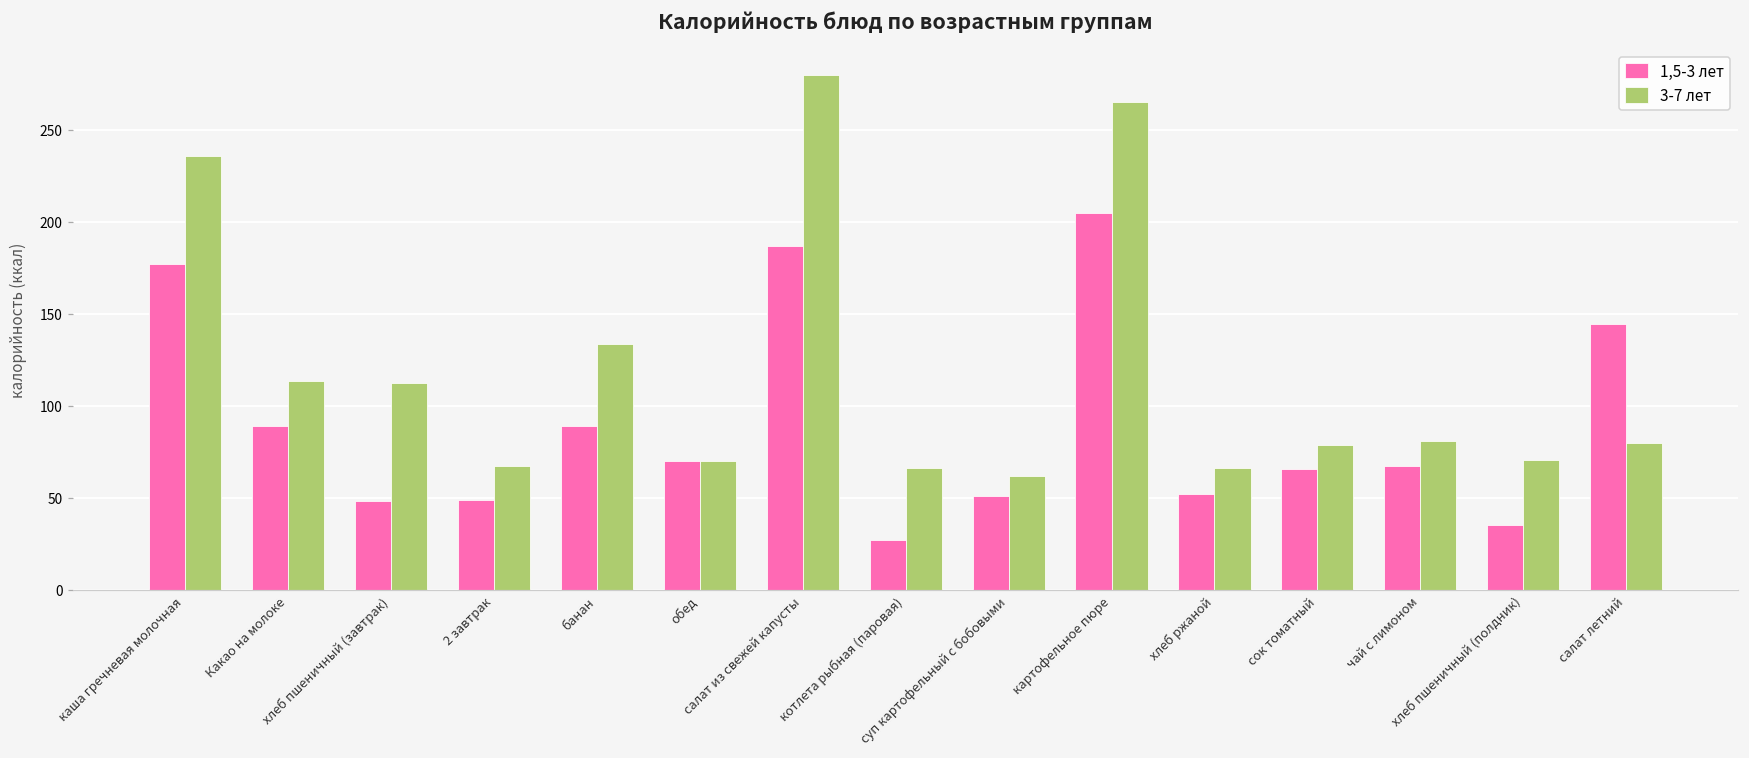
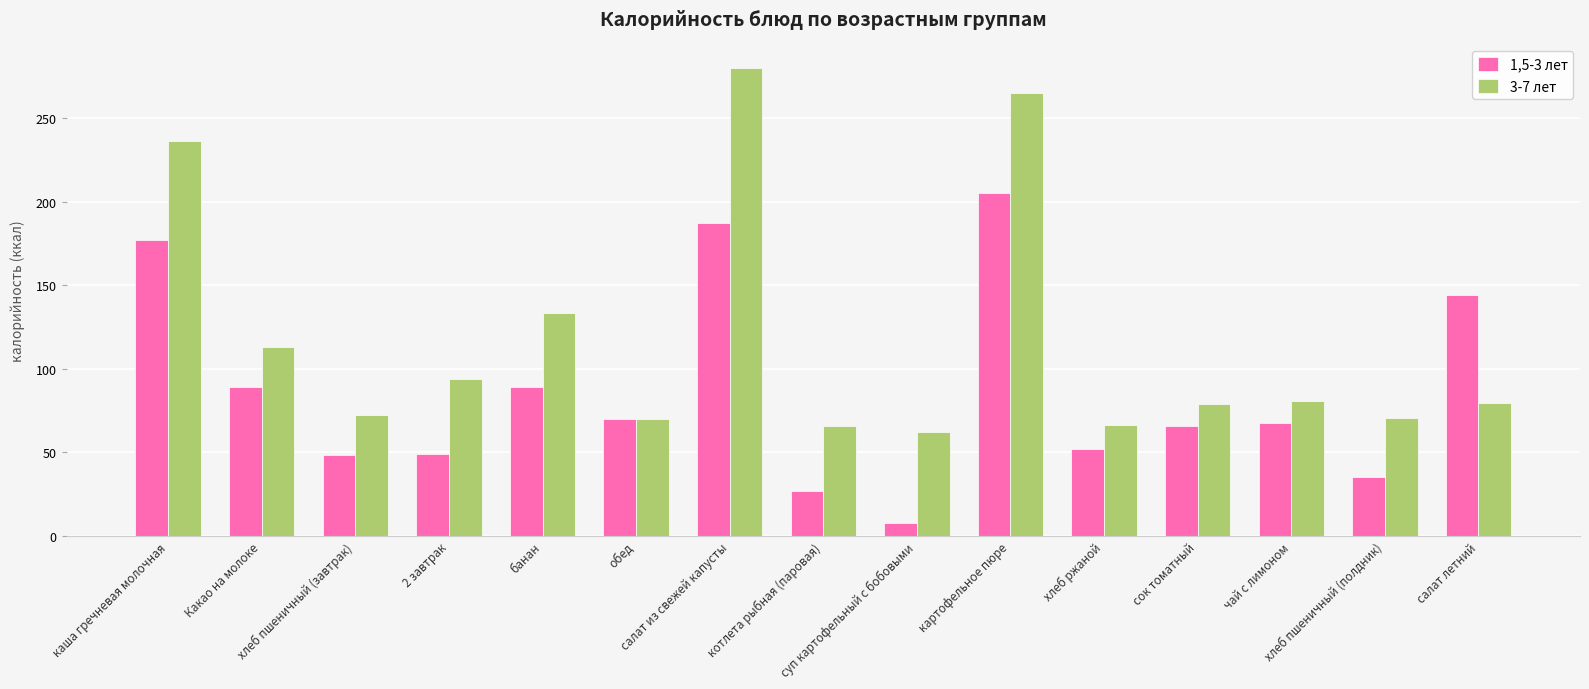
  {
    "1,5-3 лет": {
      "каша гречневая молочная": 177,
      "Какао на молоке": 89,
      "хлеб пшеничный (завтрак)": 48,
      "2 завтрак": 49,
      "банан": 89,
      "обед": 70,
      "салат из свежей капусты": 187,
      "котлета рыбная (паровая)": 27,
-     "суп картофельный с бобовыми": 51,
+     "суп картофельный с бобовыми": 8,
      "картофельное пюре": 205,
      "хлеб ржаной": 52,
      "сок томатный": 66,
      "чай с лимоном": 68,
      "хлеб пшеничный (полдник)": 35,
      "салат летний": 144
    },
    "3-7 лет": {
      "каша гречневая молочная": 236,
      "Какао на молоке": 113,
-     "хлеб пшеничный (завтрак)": 112,
-     "2 завтрак": 67,
+     "хлеб пшеничный (завтрак)": 73,
+     "2 завтрак": 94,
      "банан": 134,
      "обед": 70,
      "салат из свежей капусты": 280,
      "котлета рыбная (паровая)": 66,
      "суп картофельный с бобовыми": 62,
      "картофельное пюре": 265,
      "хлеб ржаной": 66,
      "сок томатный": 79,
      "чай с лимоном": 81,
      "хлеб пшеничный (полдник)": 71,
      "салат летний": 80
    }
  }
